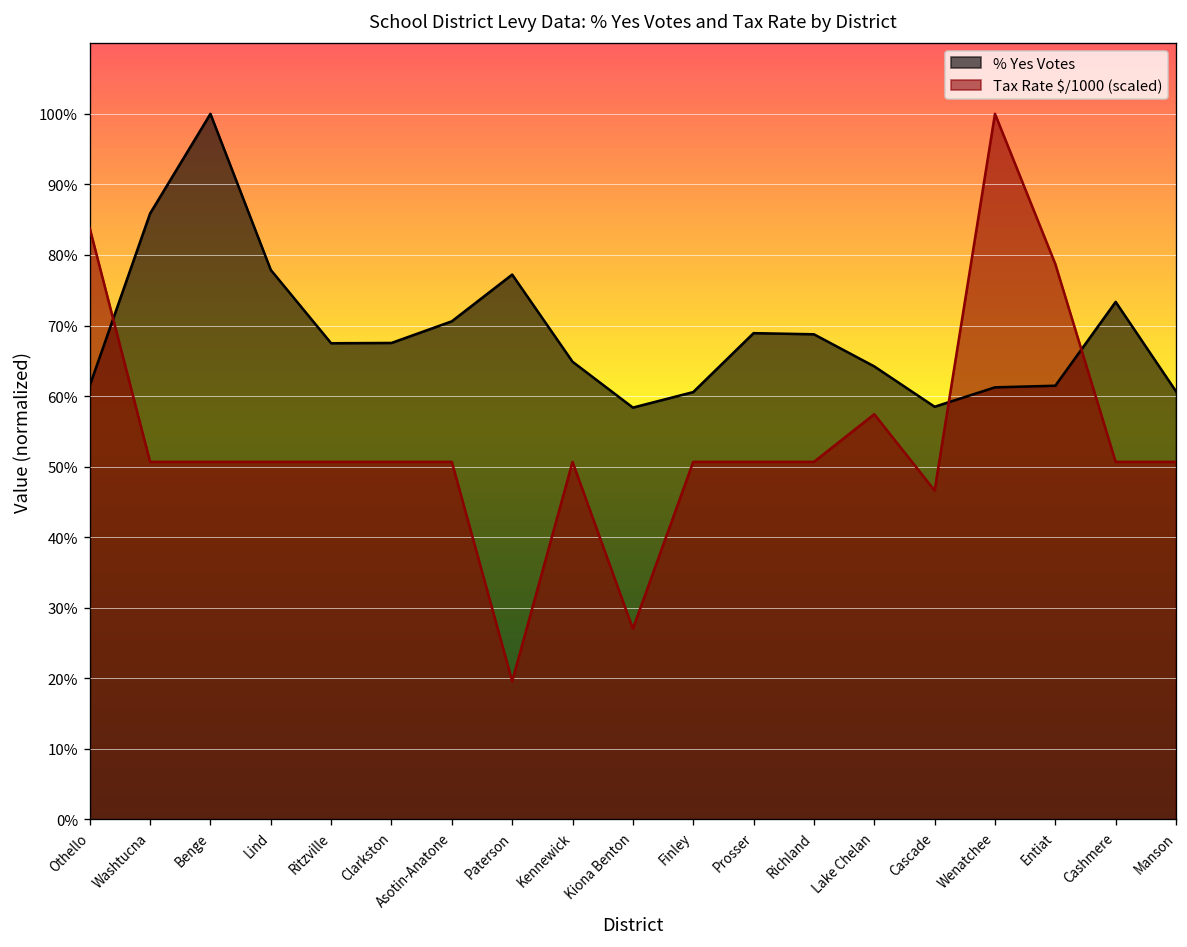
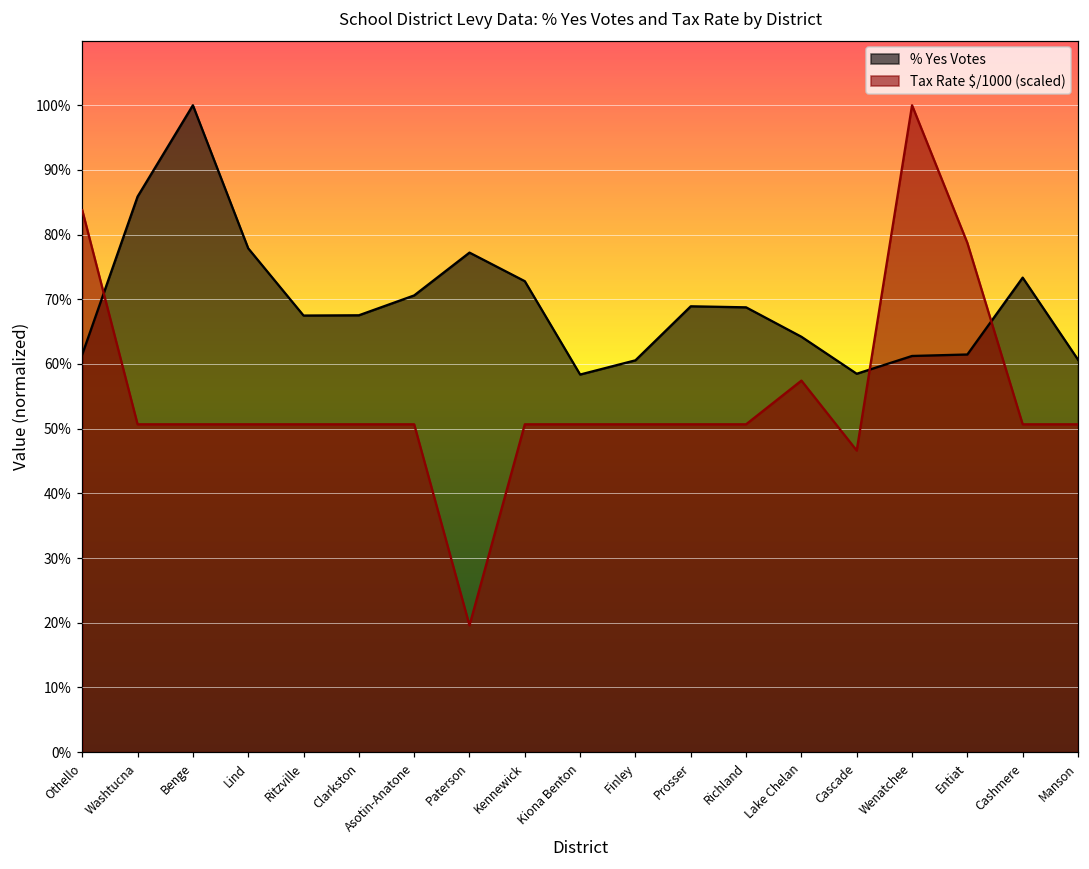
  {
    "% Yes Votes": {
      "Othello": "61%",
      "Washtucna": "86%",
      "Benge": "100%",
      "Lind": "78%",
      "Ritzville": "67%",
      "Clarkston": "68%",
      "Asotin-Anatone": "71%",
      "Paterson": "77%",
-     "Kennewick": "65%",
+     "Kennewick": "73%",
      "Kiona Benton": "58%",
      "Finley": "61%",
      "Prosser": "69%",
      "Richland": "69%",
      "Lake Chelan": "64%",
      "Cascade": "58%",
      "Wenatchee": "61%",
      "Entiat": "61%",
      "Cashmere": "73%",
      "Manson": "61%"
    },
    "Tax Rate $/1000 (scaled)": {
      "Othello": "84%",
      "Washtucna": "51%",
      "Benge": "51%",
      "Lind": "51%",
      "Ritzville": "51%",
      "Clarkston": "51%",
      "Asotin-Anatone": "51%",
      "Paterson": "20%",
      "Kennewick": "51%",
-     "Kiona Benton": "27%",
+     "Kiona Benton": "51%",
      "Finley": "51%",
      "Prosser": "51%",
      "Richland": "51%",
      "Lake Chelan": "57%",
      "Cascade": "47%",
      "Wenatchee": "100%",
      "Entiat": "79%",
      "Cashmere": "51%",
      "Manson": "51%"
    }
  }
